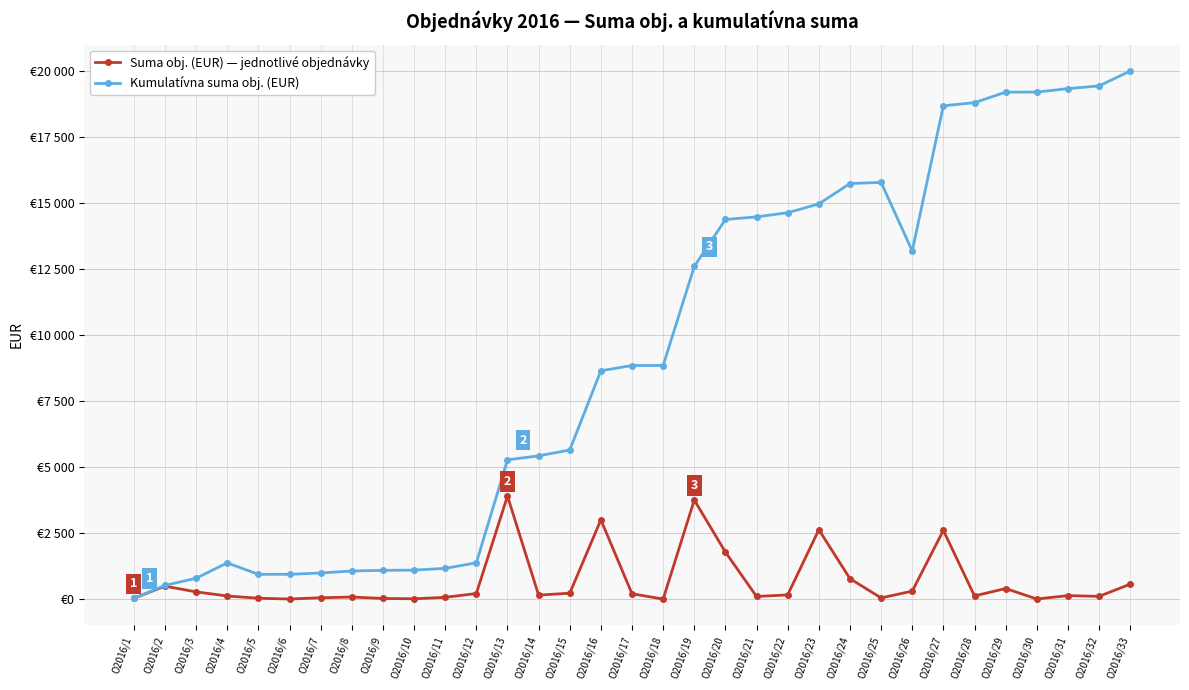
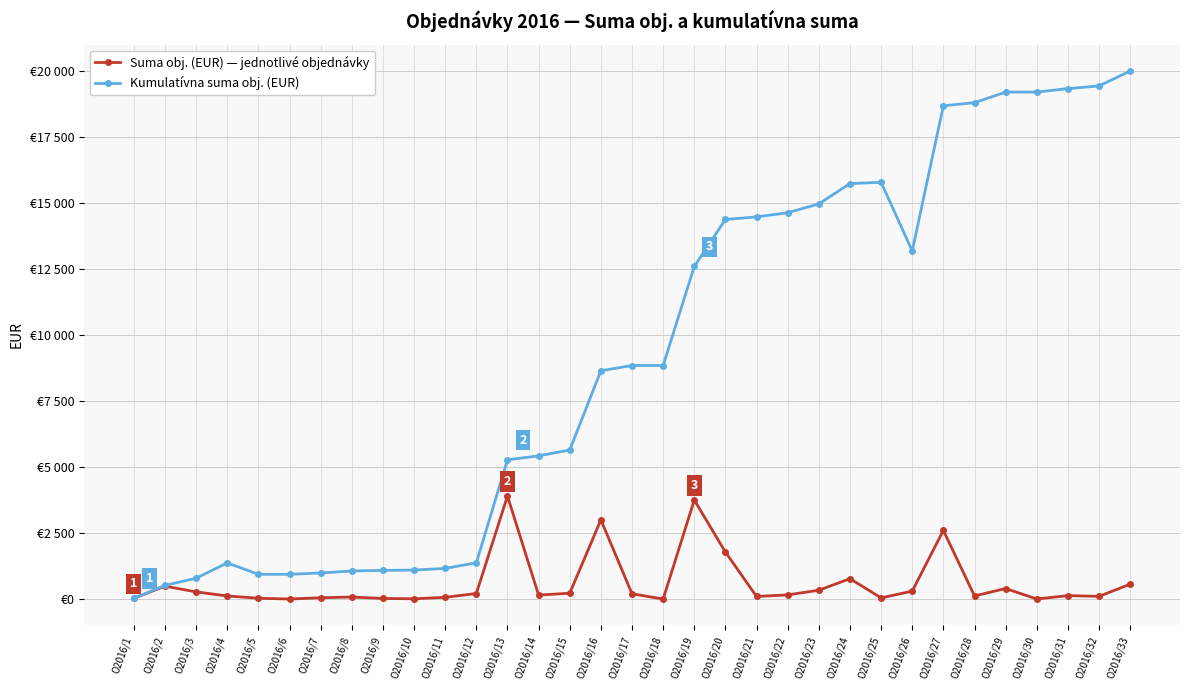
  {
    "Suma obj. (EUR) — jednotlivé objednávky": {
      "O2016/3": "€300",
      "O2016/4": "€100",
      "O2016/5": "€0",
      "O2016/6": "€0",
      "O2016/7": "€0",
      "O2016/8": "€100",
      "O2016/9": "€0",
      "O2016/10": "€0",
      "O2016/11": "€100",
      "O2016/12": "€200",
      "O2016/14": "€100",
      "O2016/15": "€200",
      "O2016/16": "€3000",
      "O2016/17": "€200",
      "O2016/18": "€0",
      "O2016/20": "€1800",
      "O2016/21": "€100",
      "O2016/22": "€200",
-     "O2016/23": "€2600",
+     "O2016/23": "€300",
      "O2016/24": "€800",
      "O2016/25": "€0",
      "O2016/26": "€300",
      "O2016/27": "€2600",
      "O2016/28": "€100",
      "O2016/29": "€400",
      "O2016/30": "€0",
      "O2016/31": "€100",
      "O2016/32": "€100",
      "O2016/33": "€600"
    },
    "Kumulatívna suma obj. (EUR)": {
      "O2016/3": "€800",
      "O2016/4": "€1400",
      "O2016/5": "€900",
      "O2016/6": "€900",
      "O2016/7": "€1000",
      "O2016/8": "€1100",
      "O2016/9": "€1100",
      "O2016/10": "€1100",
      "O2016/11": "€1200",
      "O2016/12": "€1400",
      "O2016/13": "€5300",
      "O2016/15": "€5600",
      "O2016/16": "€8600",
      "O2016/17": "€8800",
      "O2016/18": "€8800",
      "O2016/20": "€14400",
      "O2016/21": "€14500",
      "O2016/22": "€14600",
      "O2016/23": "€15000",
      "O2016/24": "€15700",
      "O2016/25": "€15800",
      "O2016/26": "€13200",
      "O2016/27": "€18700",
      "O2016/28": "€18800",
      "O2016/29": "€19200",
      "O2016/30": "€19200",
      "O2016/31": "€19300",
      "O2016/32": "€19400",
      "O2016/33": "€20000"
    }
  }
